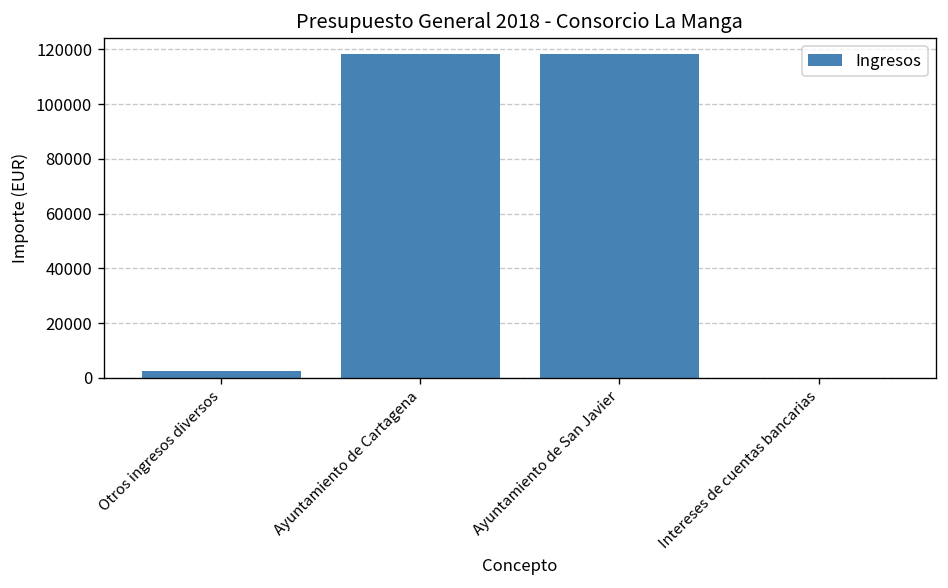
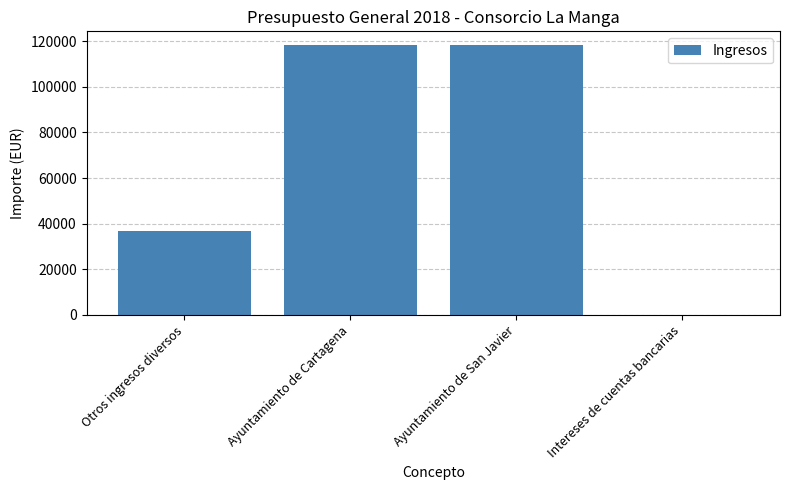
  {
-   "Otros ingresos diversos": 3000,
+   "Otros ingresos diversos": 37000,
    "Ayuntamiento de Cartagena": 118000,
    "Ayuntamiento de San Javier": 118000
  }
